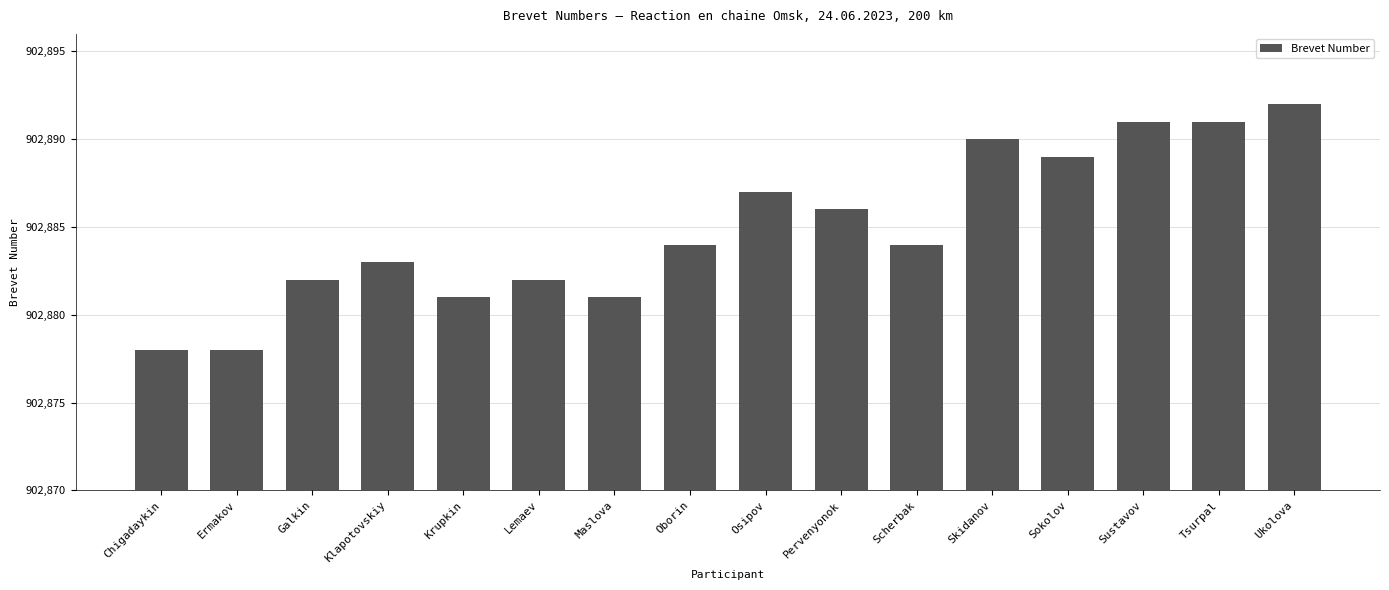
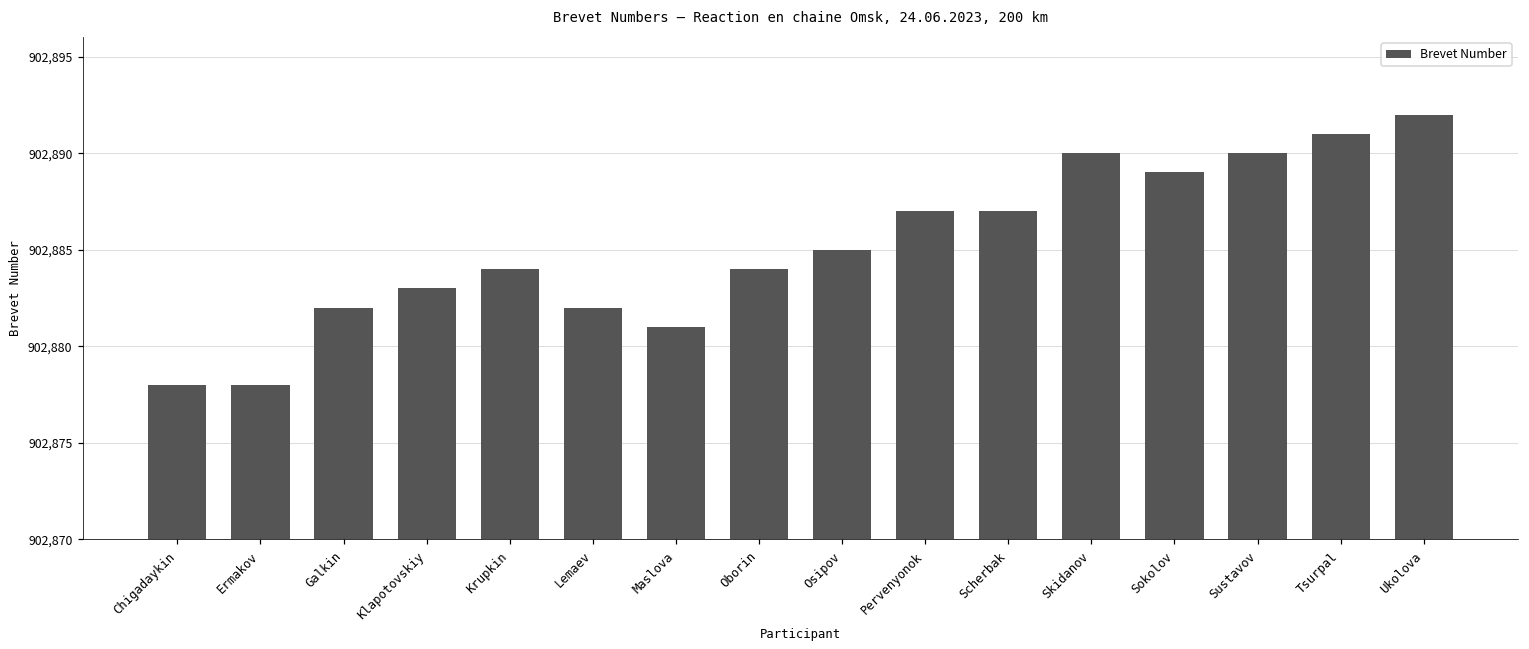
  {
    "Chigadaykin": "902,878",
    "Ermakov": "902,878",
    "Galkin": "902,882",
    "Klapotovskiy": "902,883",
-   "Krupkin": "902,881",
+   "Krupkin": "902,884",
    "Lemaev": "902,882",
    "Maslova": "902,881",
    "Oborin": "902,884",
-   "Osipov": "902,887",
-   "Pervenyonok": "902,886",
-   "Scherbak": "902,884",
+   "Osipov": "902,885",
+   "Pervenyonok": "902,887",
+   "Scherbak": "902,887",
    "Skidanov": "902,890",
    "Sokolov": "902,889",
-   "Sustavov": "902,891",
+   "Sustavov": "902,890",
    "Tsurpal": "902,891",
    "Ukolova": "902,892"
  }
